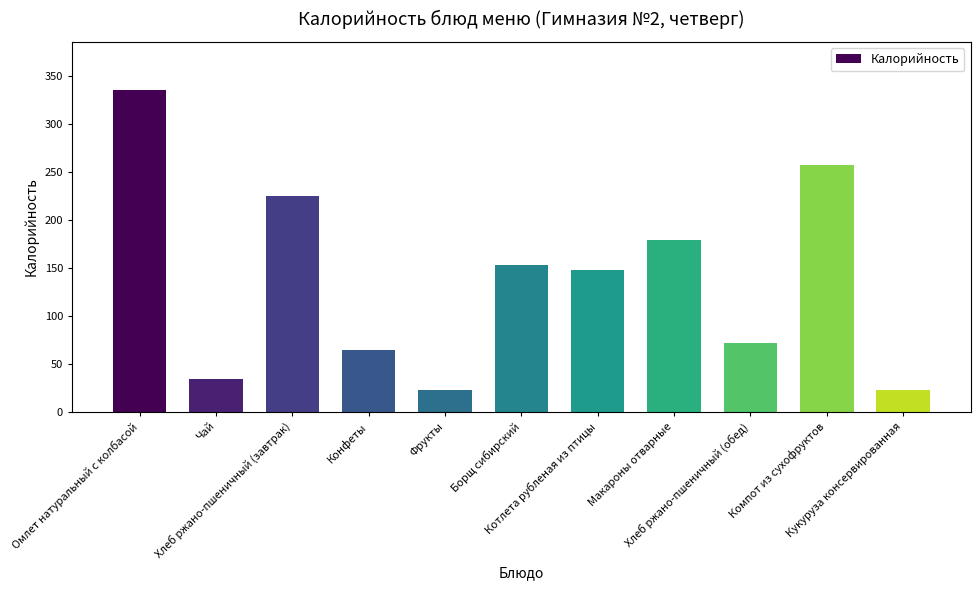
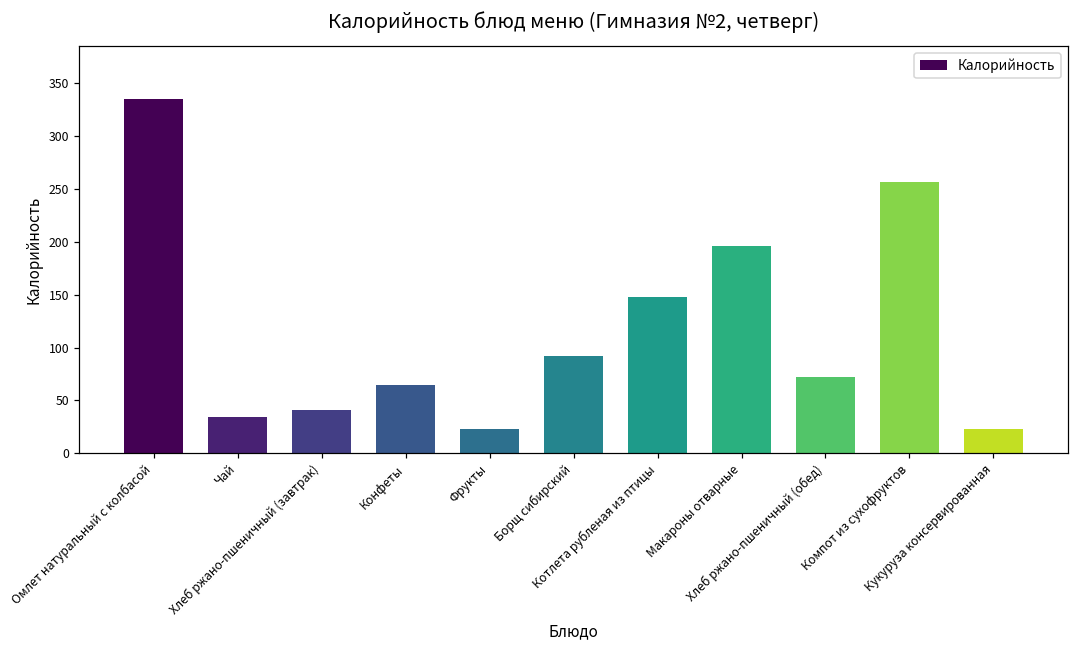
  {
    "Омлет натуральный с колбасой": 340,
    "Чай": 30,
-   "Хлеб ржано-пшеничный (завтрак)": 230,
+   "Хлеб ржано-пшеничный (завтрак)": 40,
    "Конфеты": 70,
    "Фрукты": 20,
-   "Борщ сибирский": 150,
+   "Борщ сибирский": 90,
    "Котлета рубленая из птицы": 150,
-   "Макароны отварные": 180,
+   "Макароны отварные": 200,
    "Хлеб ржано-пшеничный (обед)": 70,
    "Компот из сухофруктов": 260,
    "Кукуруза консервированная": 20
  }
